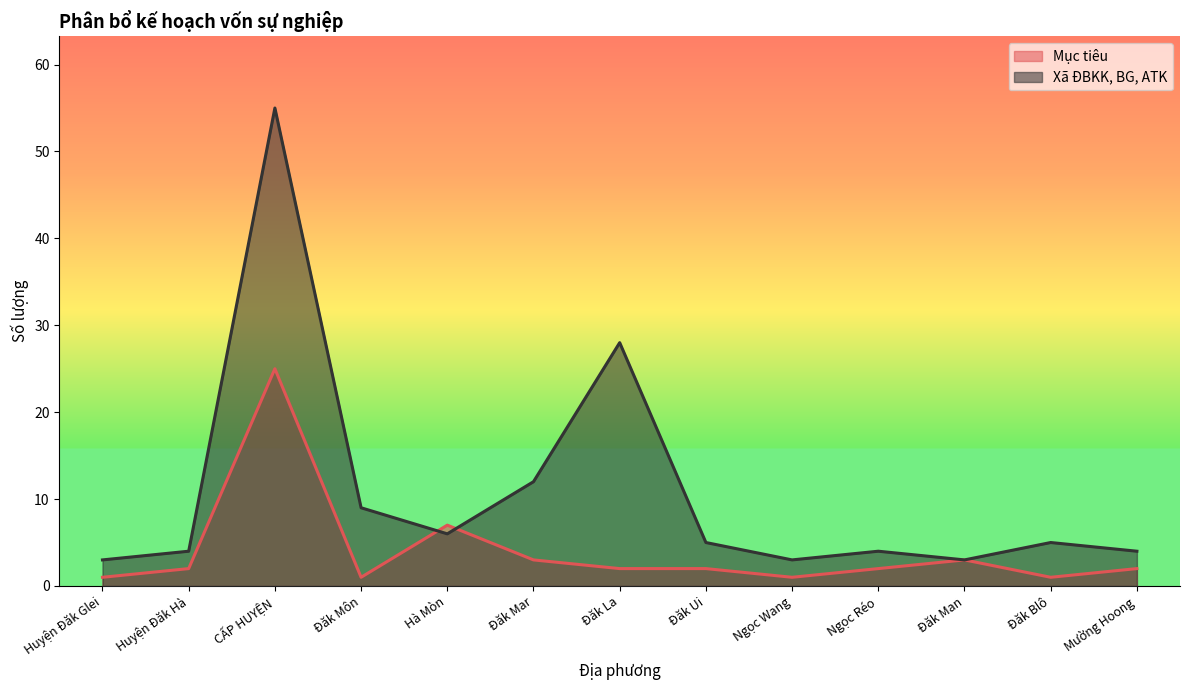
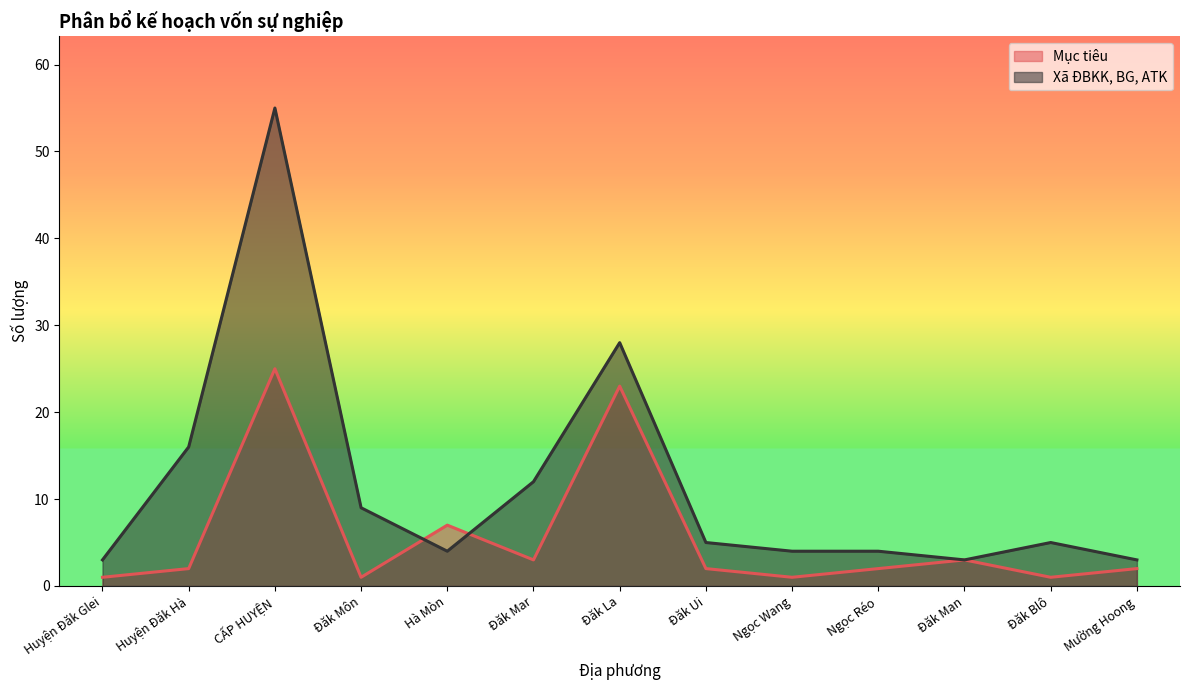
  {
    "Mục tiêu": {
      "Huyện Đăk Glei": 1,
      "Huyện Đăk Hà": 2,
      "CẤP HUYỆN": 25,
      "Đăk Môn": 1,
      "Hà Mòn": 7,
      "Đăk Mar": 3,
-     "Đăk La": 2,
+     "Đăk La": 23,
      "Đăk Ui": 2,
      "Ngọc Wang": 1,
      "Ngọc Réo": 2,
      "Đăk Blô": 1,
      "Mường Hoong": 2
    },
    "Xã ĐBKK, BG, ATK": {
      "Huyện Đăk Glei": 3,
-     "Huyện Đăk Hà": 4,
+     "Huyện Đăk Hà": 16,
      "CẤP HUYỆN": 55,
      "Đăk Môn": 9,
-     "Hà Mòn": 6,
+     "Hà Mòn": 4,
      "Đăk Mar": 12,
      "Đăk La": 28,
      "Đăk Ui": 5,
-     "Ngọc Wang": 3,
+     "Ngọc Wang": 4,
      "Ngọc Réo": 4,
      "Đăk Blô": 5,
-     "Mường Hoong": 4
+     "Mường Hoong": 3
    }
  }
